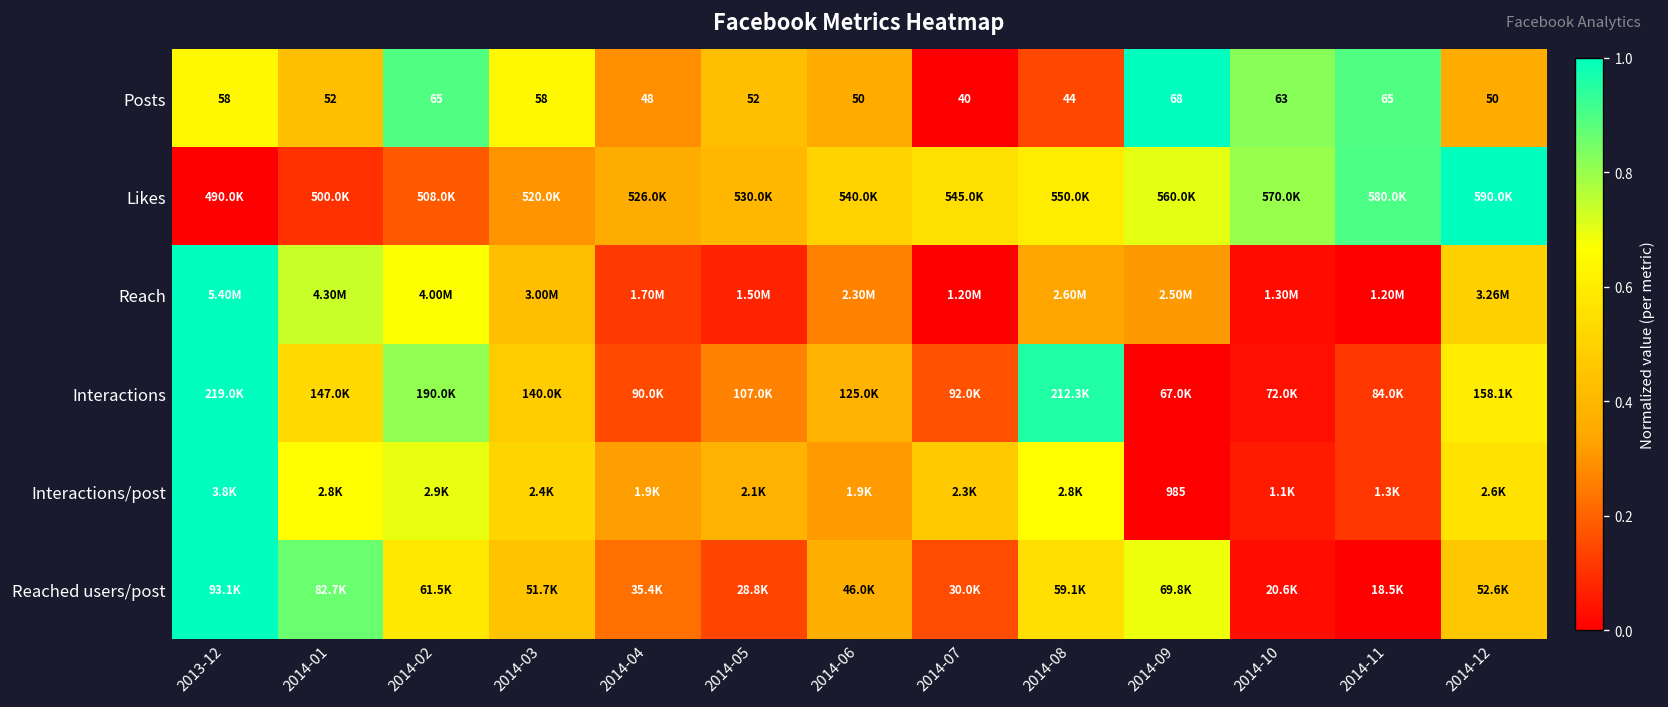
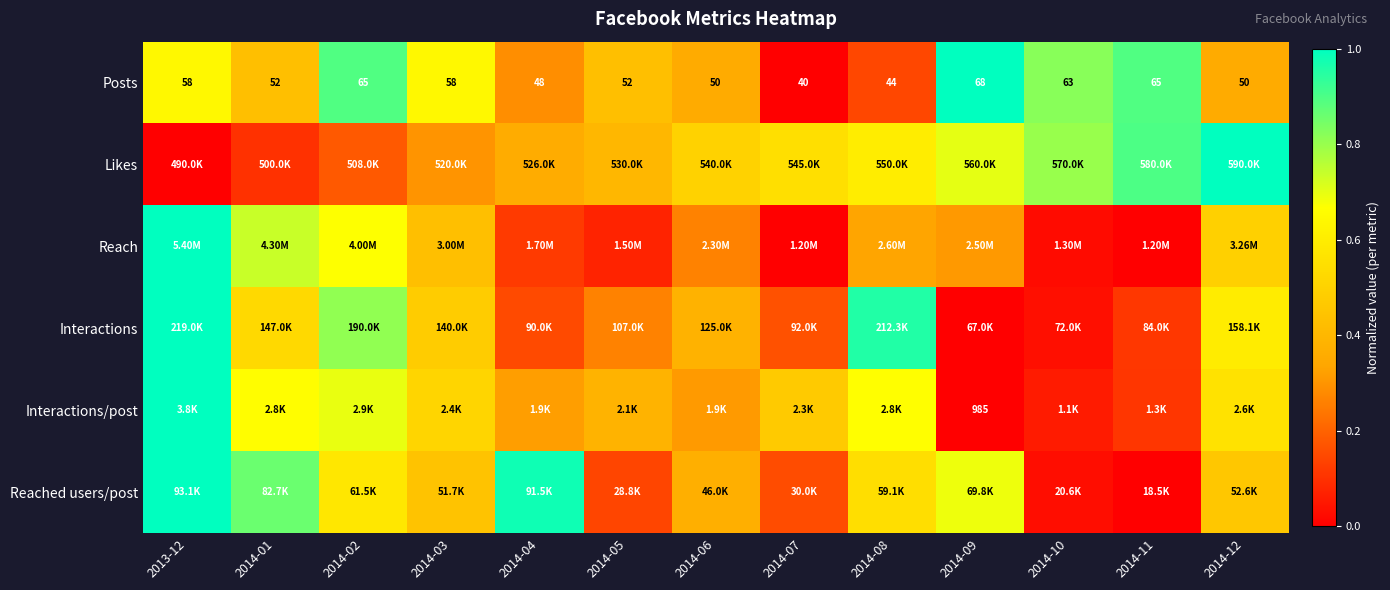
  {
    "Posts": {
      "2013-12": "58",
      "2014-01": "52",
      "2014-02": "65",
      "2014-03": "58",
      "2014-04": "48",
      "2014-05": "52",
      "2014-06": "50",
      "2014-07": "40",
      "2014-08": "44",
      "2014-09": "68",
      "2014-10": "63",
      "2014-11": "65",
      "2014-12": "50"
    },
    "Likes": {
      "2013-12": "490.0K",
      "2014-01": "500.0K",
      "2014-02": "508.0K",
      "2014-03": "520.0K",
      "2014-04": "526.0K",
      "2014-05": "530.0K",
      "2014-06": "540.0K",
      "2014-07": "545.0K",
      "2014-08": "550.0K",
      "2014-09": "560.0K",
      "2014-10": "570.0K",
      "2014-11": "580.0K",
      "2014-12": "590.0K"
    },
    "Reach": {
      "2013-12": "5.40M",
      "2014-01": "4.30M",
      "2014-02": "4.00M",
      "2014-03": "3.00M",
      "2014-04": "1.70M",
      "2014-05": "1.50M",
      "2014-06": "2.30M",
      "2014-07": "1.20M",
      "2014-08": "2.60M",
      "2014-09": "2.50M",
      "2014-10": "1.30M",
      "2014-11": "1.20M",
      "2014-12": "3.26M"
    },
    "Interactions": {
      "2013-12": "219.0K",
      "2014-01": "147.0K",
      "2014-02": "190.0K",
      "2014-03": "140.0K",
      "2014-04": "90.0K",
      "2014-05": "107.0K",
      "2014-06": "125.0K",
      "2014-07": "92.0K",
      "2014-08": "212.3K",
      "2014-09": "67.0K",
      "2014-10": "72.0K",
      "2014-11": "84.0K",
      "2014-12": "158.1K"
    },
    "Interactions/post": {
      "2013-12": "3.8K",
      "2014-01": "2.8K",
      "2014-02": "2.9K",
      "2014-03": "2.4K",
      "2014-04": "1.9K",
      "2014-05": "2.1K",
      "2014-06": "1.9K",
      "2014-07": "2.3K",
      "2014-08": "2.8K",
      "2014-09": "985",
      "2014-10": "1.1K",
      "2014-11": "1.3K",
      "2014-12": "2.6K"
    },
    "Reached users/post": {
      "2013-12": "93.1K",
      "2014-01": "82.7K",
      "2014-02": "61.5K",
      "2014-03": "51.7K",
-     "2014-04": "35.4K",
+     "2014-04": "91.5K",
      "2014-05": "28.8K",
      "2014-06": "46.0K",
      "2014-07": "30.0K",
      "2014-08": "59.1K",
      "2014-09": "69.8K",
      "2014-10": "20.6K",
      "2014-11": "18.5K",
      "2014-12": "52.6K"
    }
  }
